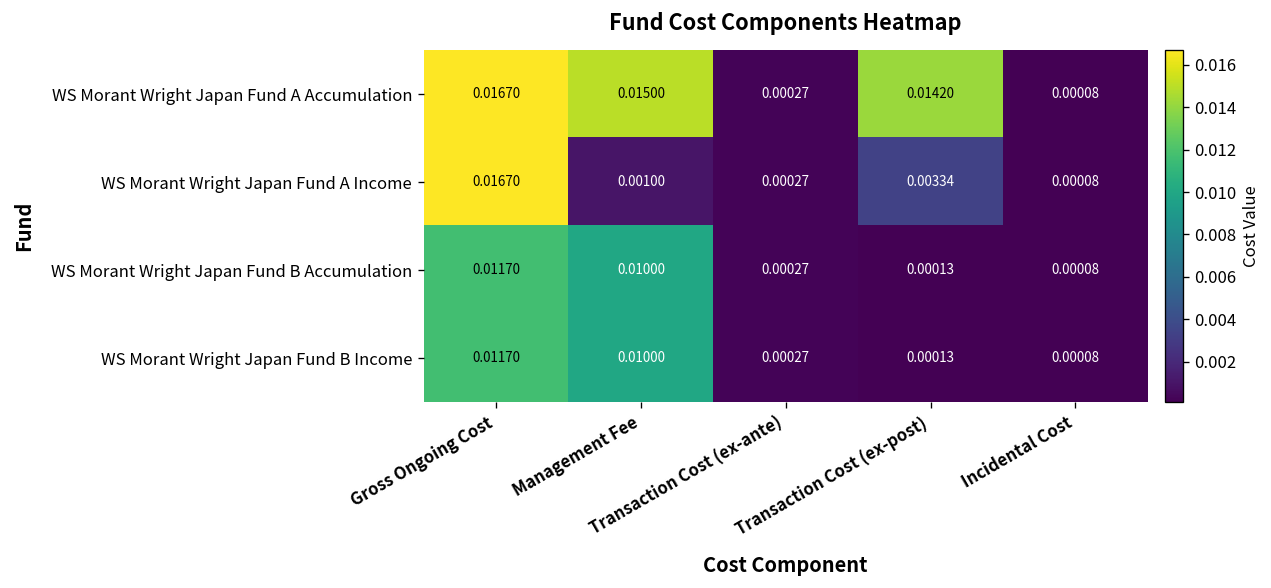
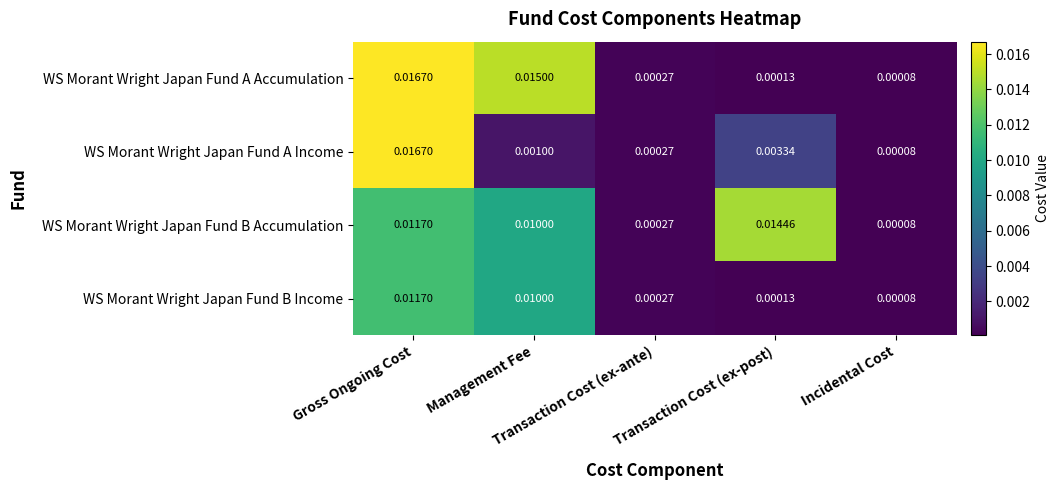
  {
    "WS Morant Wright Japan Fund A Accumulation": {
      "Gross Ongoing Cost": 0.01670,
      "Management Fee": 0.01500,
      "Transaction Cost (ex-ante)": 0.00027,
-     "Transaction Cost (ex-post)": 0.01420,
+     "Transaction Cost (ex-post)": 0.00013,
      "Incidental Cost": 0.00008
    },
    "WS Morant Wright Japan Fund A Income": {
      "Gross Ongoing Cost": 0.01670,
      "Management Fee": 0.00100,
      "Transaction Cost (ex-ante)": 0.00027,
      "Transaction Cost (ex-post)": 0.00334,
      "Incidental Cost": 0.00008
    },
    "WS Morant Wright Japan Fund B Accumulation": {
      "Gross Ongoing Cost": 0.01170,
      "Management Fee": 0.01000,
      "Transaction Cost (ex-ante)": 0.00027,
-     "Transaction Cost (ex-post)": 0.00013,
+     "Transaction Cost (ex-post)": 0.01446,
      "Incidental Cost": 0.00008
    },
    "WS Morant Wright Japan Fund B Income": {
      "Gross Ongoing Cost": 0.01170,
      "Management Fee": 0.01000,
      "Transaction Cost (ex-ante)": 0.00027,
      "Transaction Cost (ex-post)": 0.00013,
      "Incidental Cost": 0.00008
    }
  }
